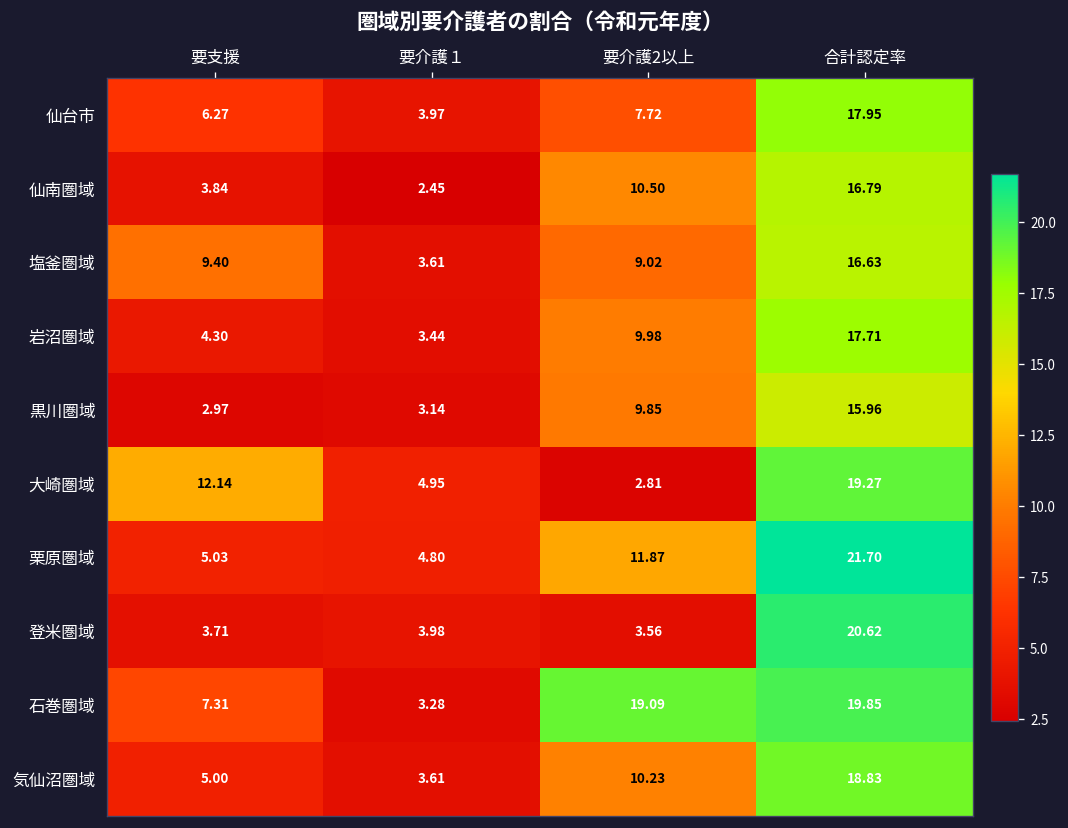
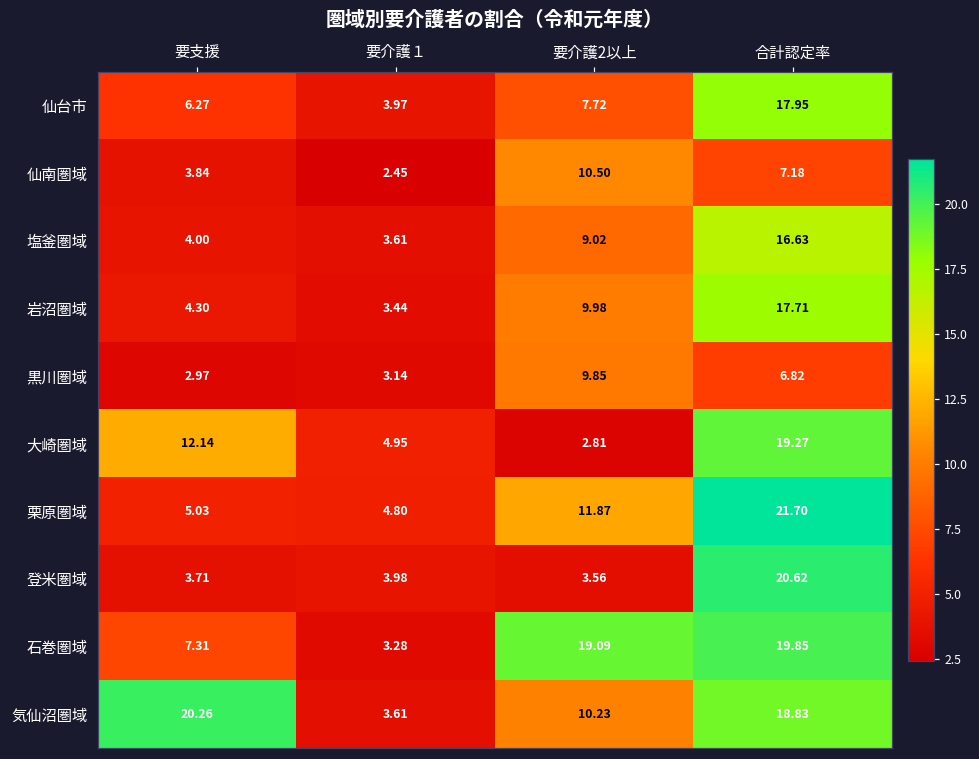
  {
    "仙台市": {
      "要支援": 6.27,
      "要介護１": 3.97,
      "要介護2以上": 7.72,
      "合計認定率": 17.95
    },
    "仙南圏域": {
      "要支援": 3.84,
      "要介護１": 2.45,
      "要介護2以上": 10.50,
-     "合計認定率": 16.79
+     "合計認定率": 7.18
    },
    "塩釜圏域": {
-     "要支援": 9.40,
+     "要支援": 4.00,
      "要介護１": 3.61,
      "要介護2以上": 9.02,
      "合計認定率": 16.63
    },
    "岩沼圏域": {
      "要支援": 4.30,
      "要介護１": 3.44,
      "要介護2以上": 9.98,
      "合計認定率": 17.71
    },
    "黒川圏域": {
      "要支援": 2.97,
      "要介護１": 3.14,
      "要介護2以上": 9.85,
-     "合計認定率": 15.96
+     "合計認定率": 6.82
    },
    "大崎圏域": {
      "要支援": 12.14,
      "要介護１": 4.95,
      "要介護2以上": 2.81,
      "合計認定率": 19.27
    },
    "栗原圏域": {
      "要支援": 5.03,
      "要介護１": 4.80,
      "要介護2以上": 11.87,
      "合計認定率": 21.70
    },
    "登米圏域": {
      "要支援": 3.71,
      "要介護１": 3.98,
      "要介護2以上": 3.56,
      "合計認定率": 20.62
    },
    "石巻圏域": {
      "要支援": 7.31,
      "要介護１": 3.28,
      "要介護2以上": 19.09,
      "合計認定率": 19.85
    },
    "気仙沼圏域": {
-     "要支援": 5.00,
+     "要支援": 20.26,
      "要介護１": 3.61,
      "要介護2以上": 10.23,
      "合計認定率": 18.83
    }
  }
